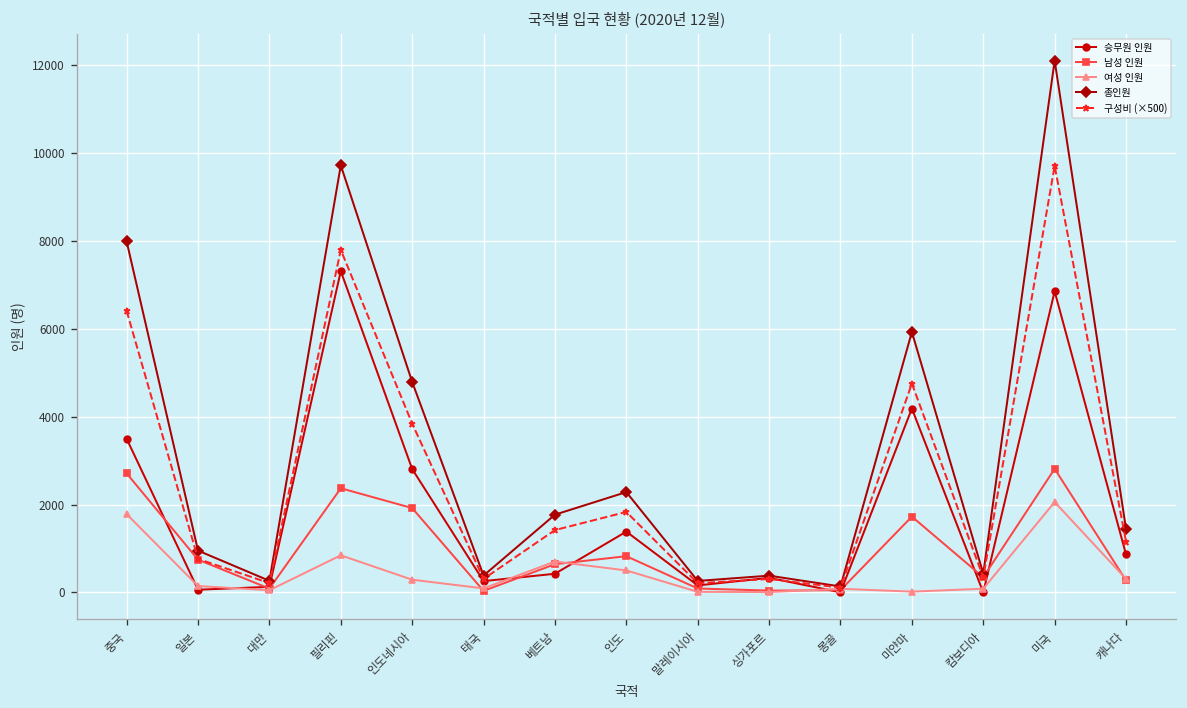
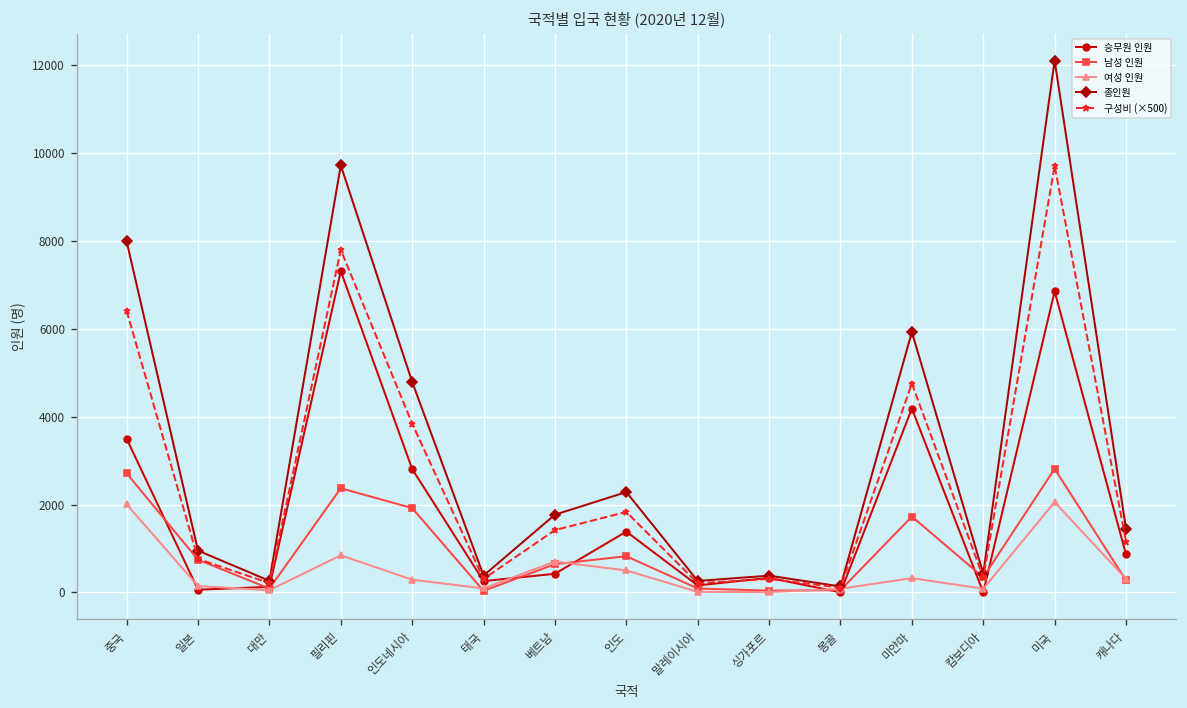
  {
    "여성 인원": {
-     "중국": 1800,
+     "중국": 2000,
      "일본": 100,
      "필리핀": 800,
      "인도네시아": 300,
      "인도": 500,
      "말레이시아": 0,
-     "미얀마": 0,
+     "미얀마": 300,
      "캄보디아": 100,
      "미국": 2100
    }
  }
